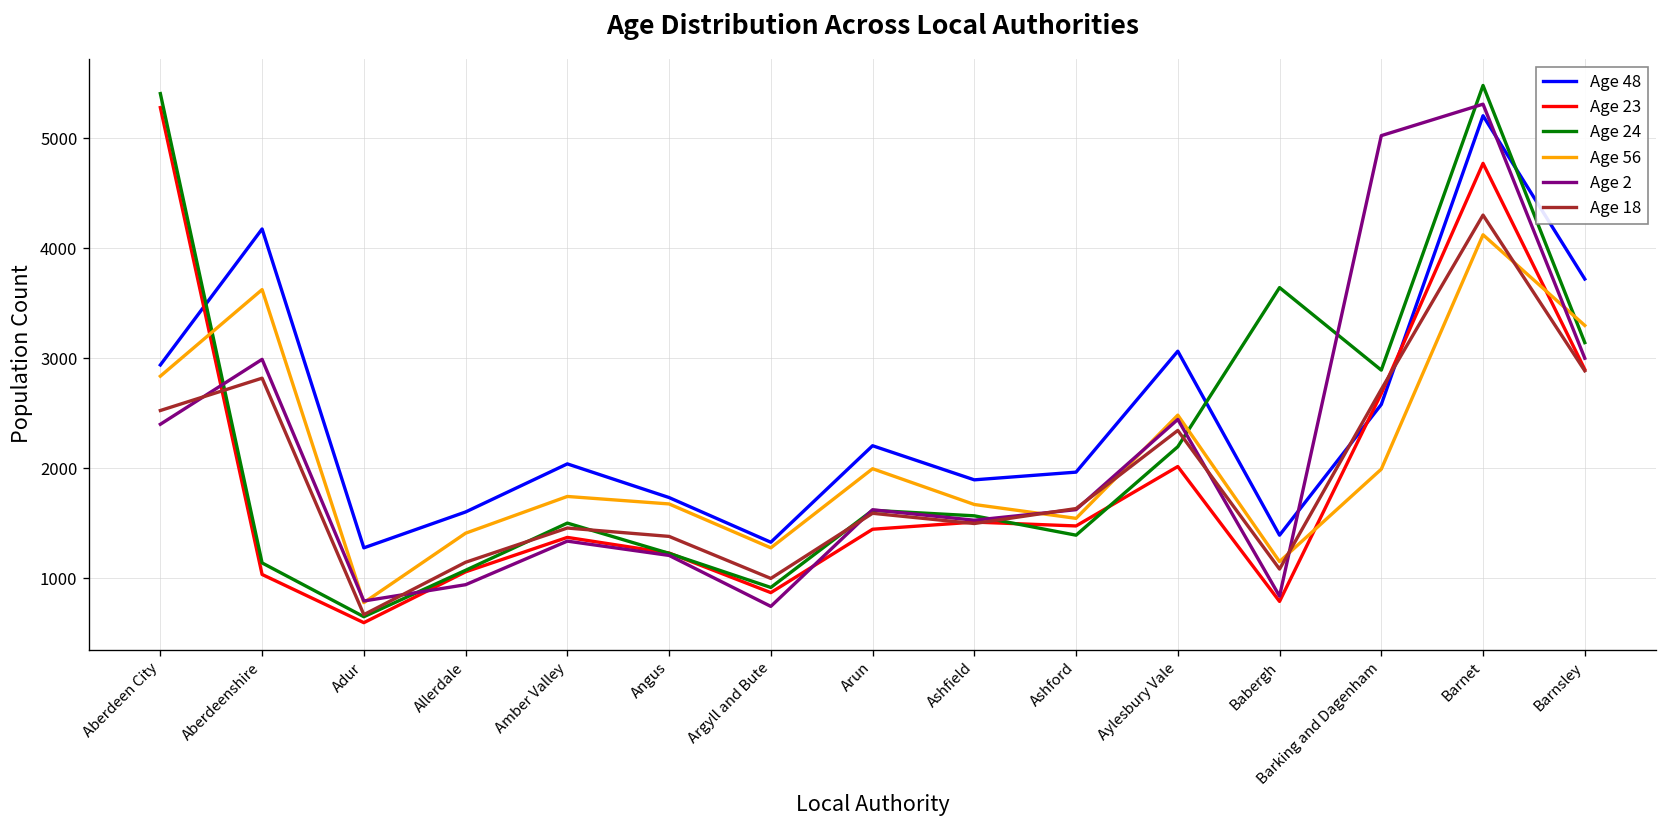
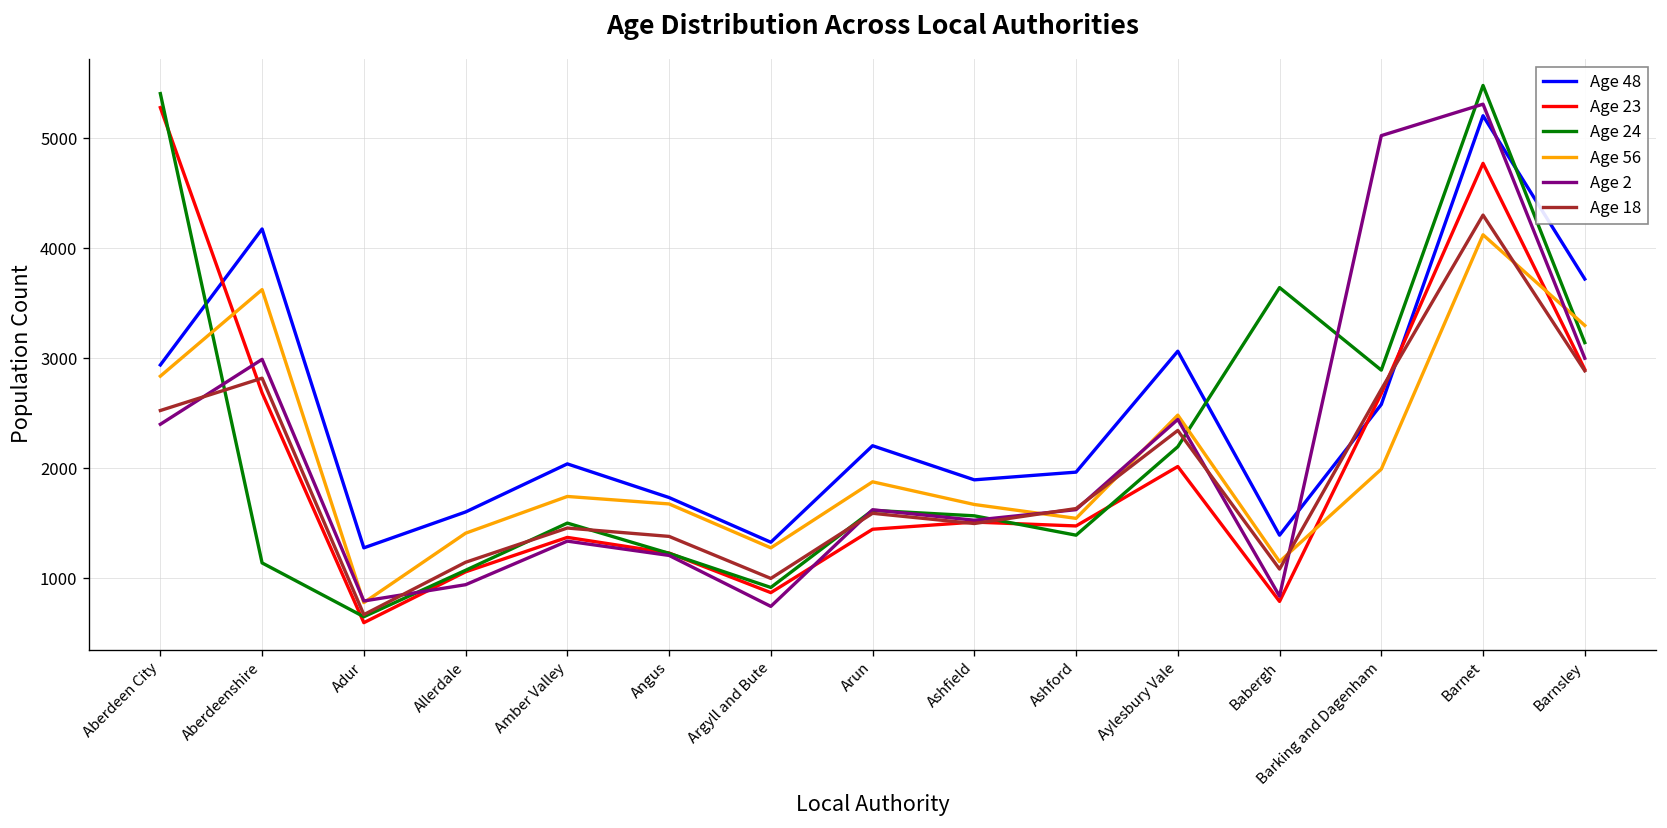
  {
    "Age 48": {
      "Aberdeen City": 2900,
      "Aberdeenshire": 4200,
      "Adur": 1300,
      "Allerdale": 1600,
      "Amber Valley": 2000,
      "Angus": 1700,
      "Argyll and Bute": 1300,
      "Arun": 2200,
      "Ashfield": 1900,
      "Ashford": 2000,
      "Aylesbury Vale": 3100,
      "Babergh": 1400,
      "Barking and Dagenham": 2600,
      "Barnet": 5200,
      "Barnsley": 3700
    },
    "Age 23": {
      "Aberdeen City": 5300,
-     "Aberdeenshire": 1000,
+     "Aberdeenshire": 2700,
      "Adur": 600,
      "Amber Valley": 1400,
      "Argyll and Bute": 900,
      "Arun": 1400,
      "Ashford": 1500,
      "Aylesbury Vale": 2000,
      "Babergh": 800,
      "Barking and Dagenham": 2700,
      "Barnet": 4800
    },
    "Age 24": {
      "Aberdeen City": 5400,
      "Aberdeenshire": 1100,
      "Amber Valley": 1500,
      "Argyll and Bute": 900,
      "Ashfield": 1600,
      "Ashford": 1400,
      "Aylesbury Vale": 2200,
      "Babergh": 3600,
      "Barking and Dagenham": 2900,
      "Barnet": 5500,
      "Barnsley": 3100
    },
    "Age 56": {
      "Aberdeen City": 2800,
      "Aberdeenshire": 3600,
      "Allerdale": 1400,
      "Amber Valley": 1700,
      "Angus": 1700,
      "Argyll and Bute": 1300,
-     "Arun": 2000,
+     "Arun": 1900,
      "Ashfield": 1700,
      "Ashford": 1500,
      "Aylesbury Vale": 2500,
      "Babergh": 1200,
      "Barking and Dagenham": 2000,
      "Barnet": 4100,
      "Barnsley": 3300
    },
    "Age 2": {
      "Aberdeen City": 2400,
      "Aberdeenshire": 3000,
      "Allerdale": 900,
      "Amber Valley": 1300,
      "Argyll and Bute": 700,
      "Aylesbury Vale": 2400,
      "Babergh": 800,
      "Barking and Dagenham": 5000,
      "Barnet": 5300,
      "Barnsley": 3000
    },
    "Age 18": {
      "Aberdeen City": 2500,
      "Aberdeenshire": 2800,
      "Allerdale": 1100,
      "Amber Valley": 1500,
      "Angus": 1400,
      "Argyll and Bute": 1000,
      "Aylesbury Vale": 2300,
      "Babergh": 1100,
      "Barking and Dagenham": 2700,
      "Barnet": 4300
    }
  }
